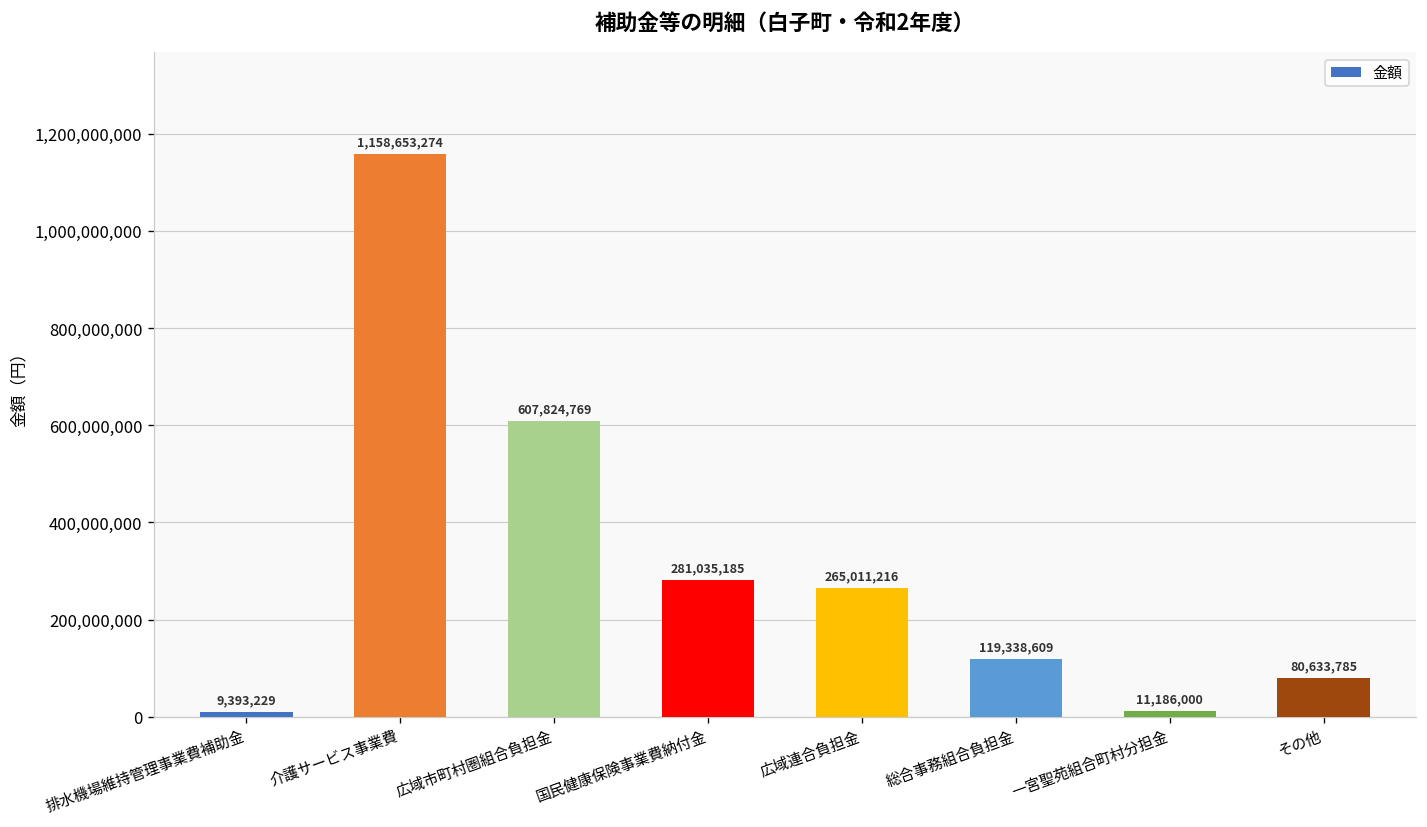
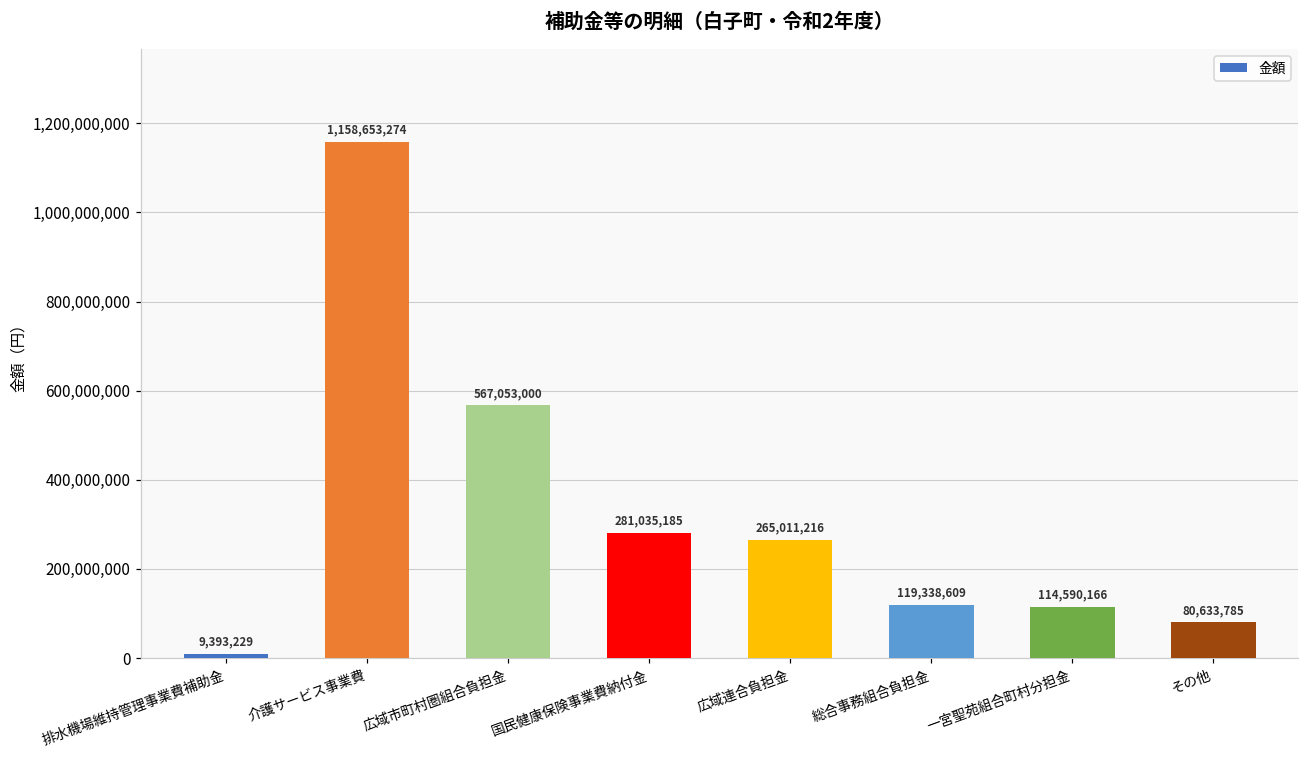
  {
    "排水機場維持管理事業費補助金": "9,393,229",
    "介護サービス事業費": "1,158,653,274",
-   "広域市町村圏組合負担金": "607,824,769",
+   "広域市町村圏組合負担金": "567,053,000",
    "国民健康保険事業費納付金": "281,035,185",
    "広域連合負担金": "265,011,216",
    "総合事務組合負担金": "119,338,609",
-   "一宮聖苑組合町村分担金": "11,186,000",
+   "一宮聖苑組合町村分担金": "114,590,166",
    "その他": "80,633,785"
  }
